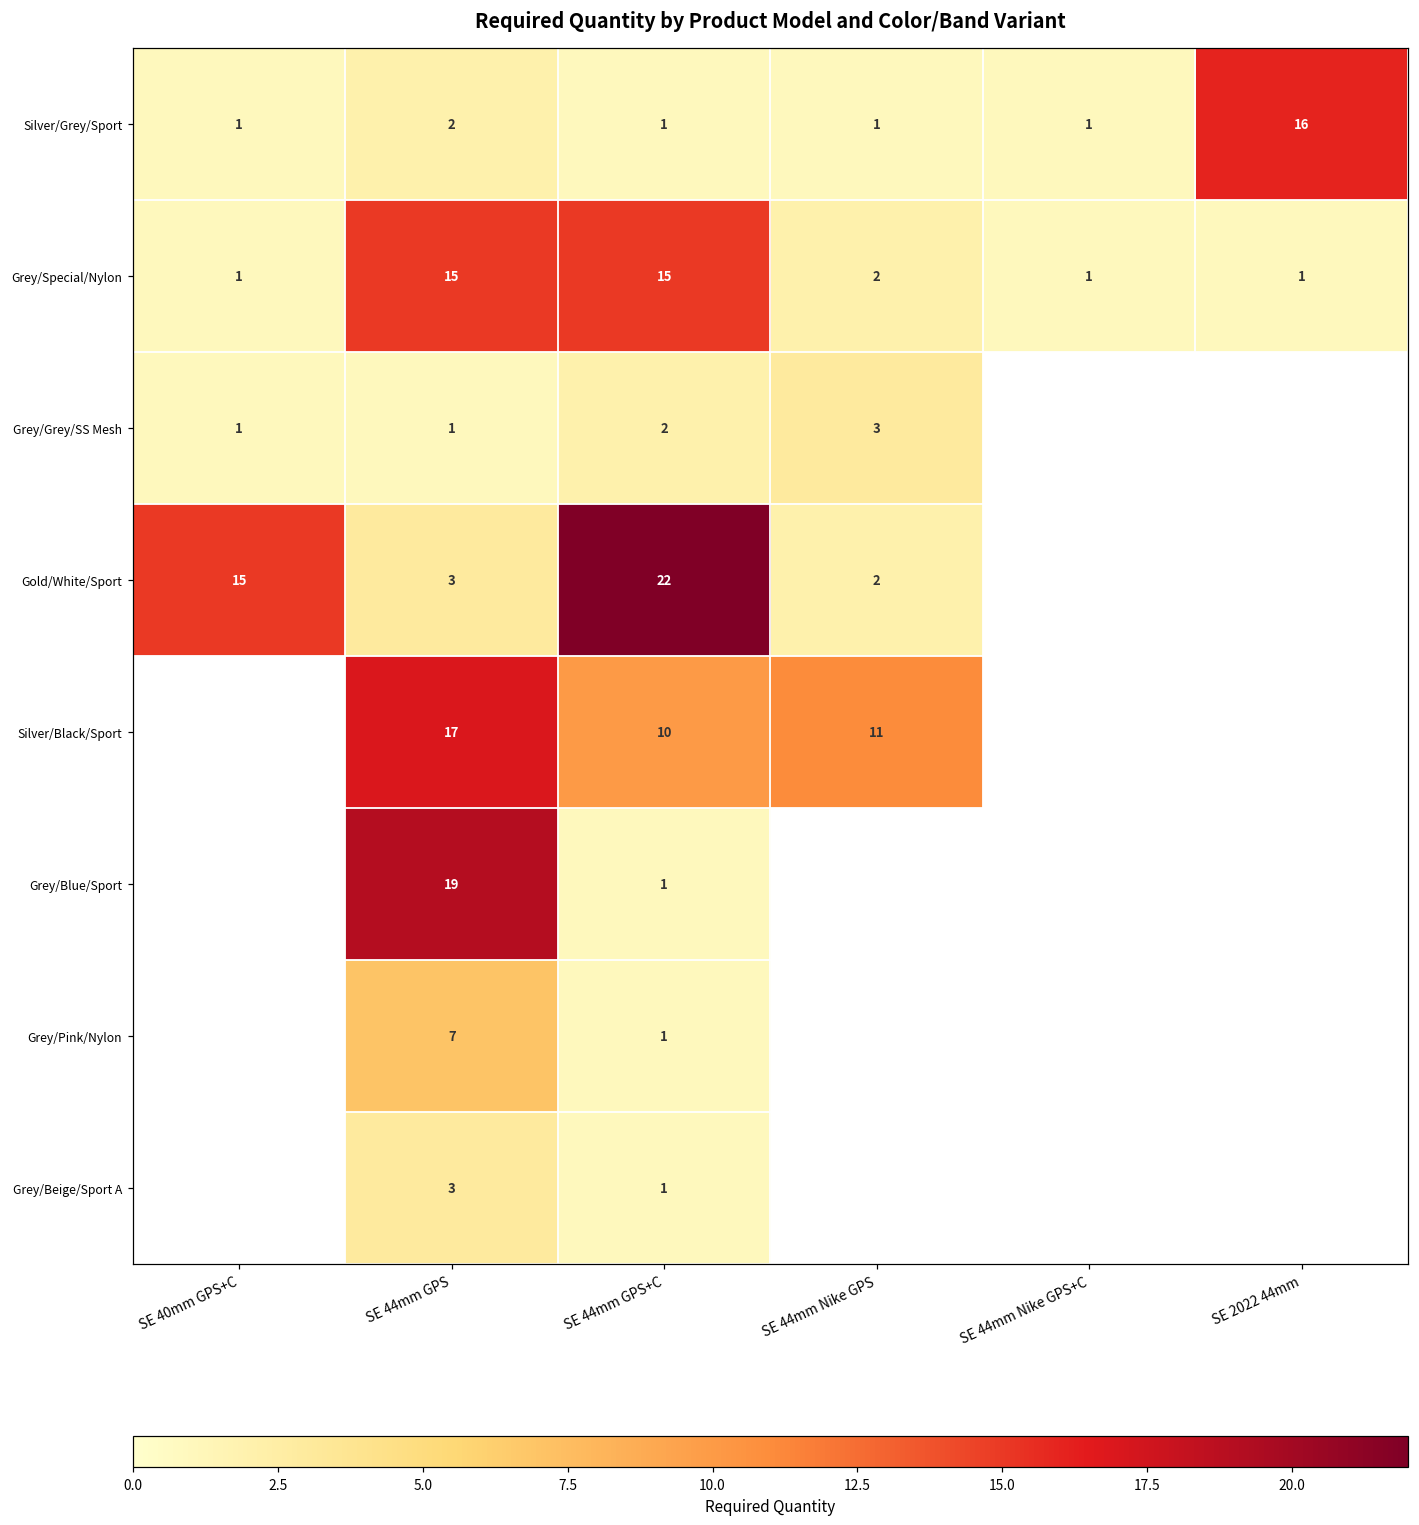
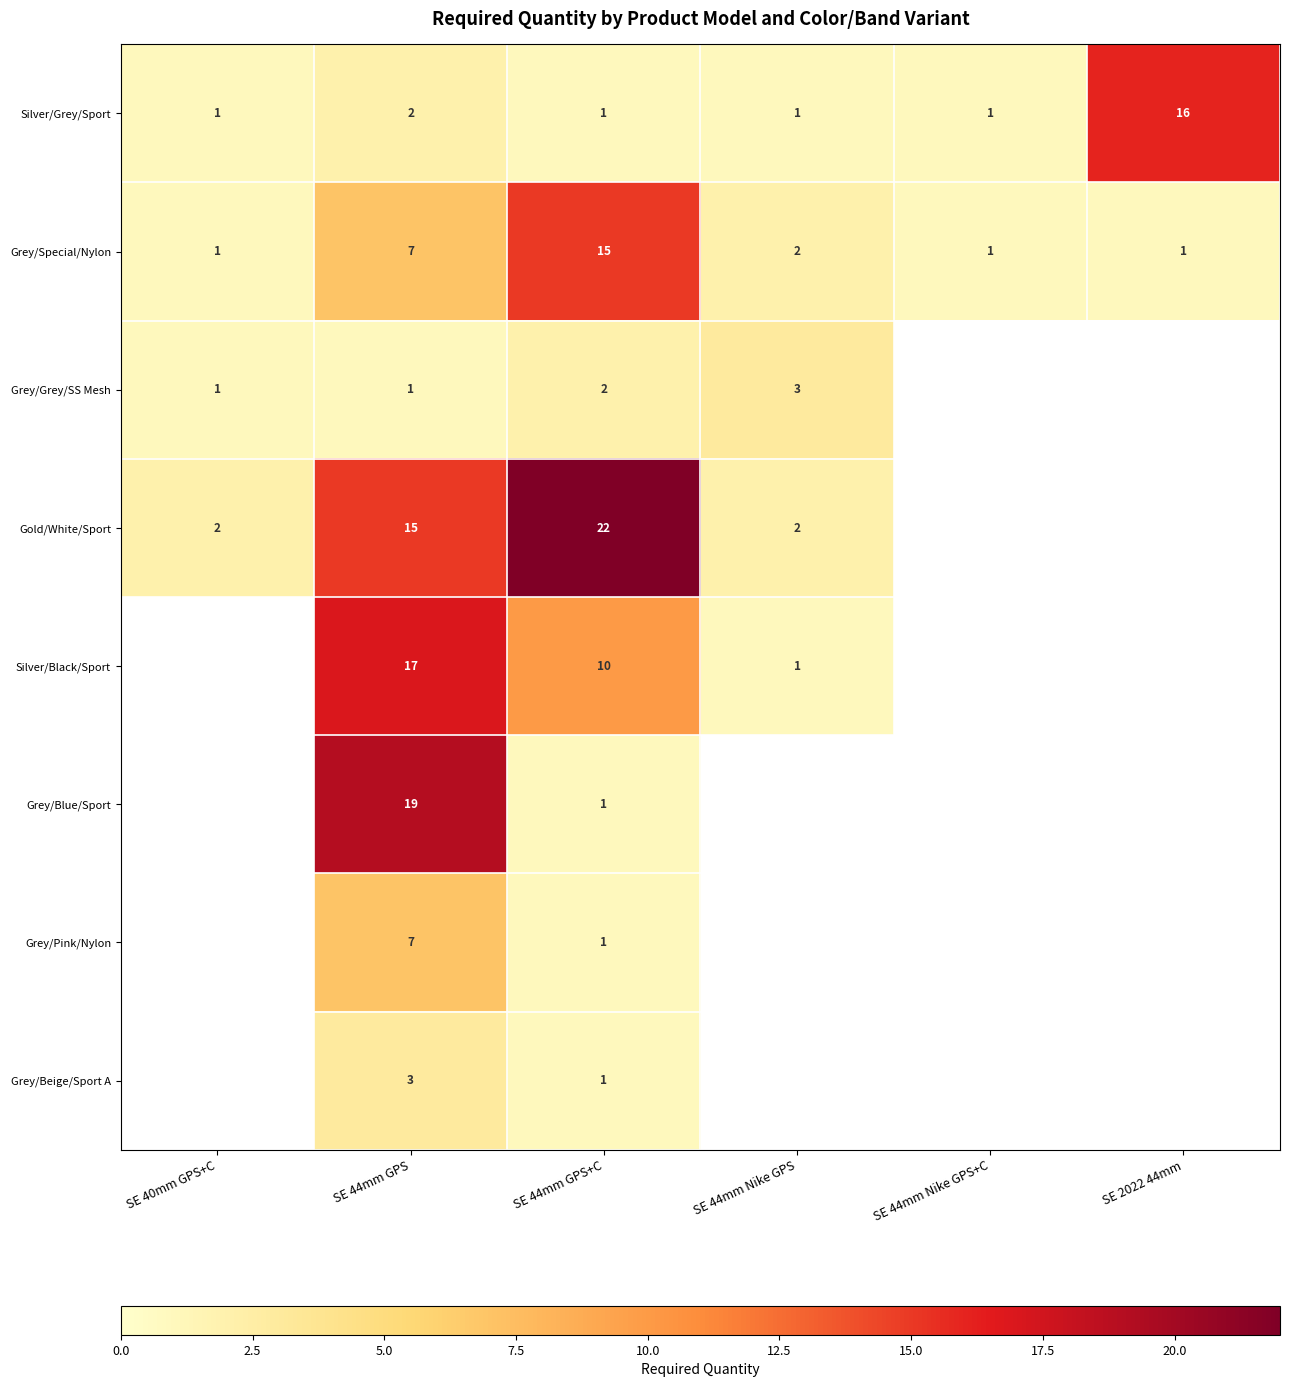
  {
    "Silver/Grey/Sport": {
      "SE 40mm GPS+C": 1,
      "SE 44mm GPS": 2,
      "SE 44mm GPS+C": 1,
      "SE 44mm Nike GPS": 1,
      "SE 44mm Nike GPS+C": 1,
      "SE 2022 44mm": 16
    },
    "Grey/Special/Nylon": {
      "SE 40mm GPS+C": 1,
-     "SE 44mm GPS": 15,
+     "SE 44mm GPS": 7,
      "SE 44mm GPS+C": 15,
      "SE 44mm Nike GPS": 2,
      "SE 44mm Nike GPS+C": 1,
      "SE 2022 44mm": 1
    },
    "Grey/Grey/SS Mesh": {
      "SE 40mm GPS+C": 1,
      "SE 44mm GPS": 1,
      "SE 44mm GPS+C": 2,
      "SE 44mm Nike GPS": 3
    },
    "Gold/White/Sport": {
-     "SE 40mm GPS+C": 15,
-     "SE 44mm GPS": 3,
+     "SE 40mm GPS+C": 2,
+     "SE 44mm GPS": 15,
      "SE 44mm GPS+C": 22,
      "SE 44mm Nike GPS": 2
    },
    "Silver/Black/Sport": {
      "SE 44mm GPS": 17,
      "SE 44mm GPS+C": 10,
-     "SE 44mm Nike GPS": 11
+     "SE 44mm Nike GPS": 1
    },
    "Grey/Blue/Sport": {
      "SE 44mm GPS": 19,
      "SE 44mm GPS+C": 1
    },
    "Grey/Pink/Nylon": {
      "SE 44mm GPS": 7,
      "SE 44mm GPS+C": 1
    },
    "Grey/Beige/Sport A": {
      "SE 44mm GPS": 3,
      "SE 44mm GPS+C": 1
    }
  }
